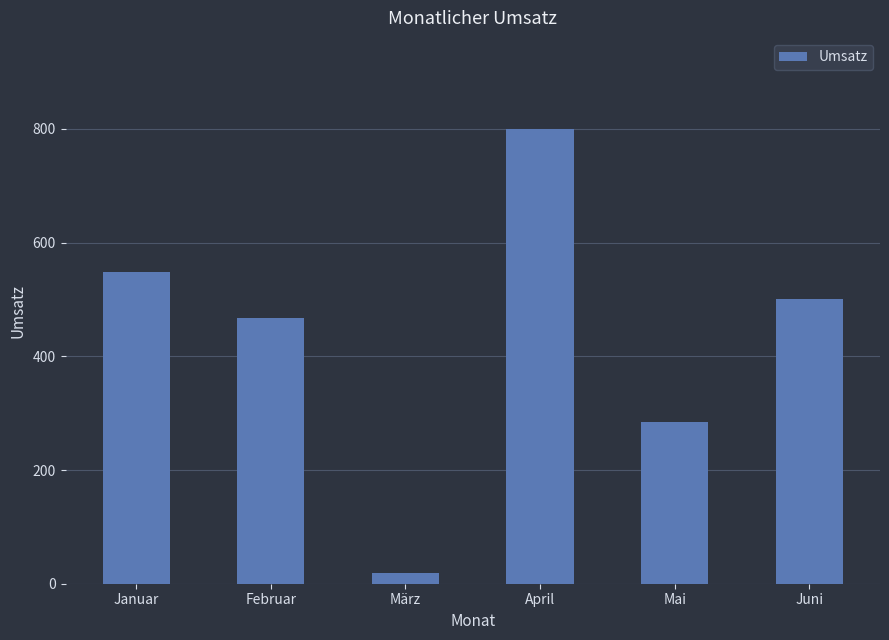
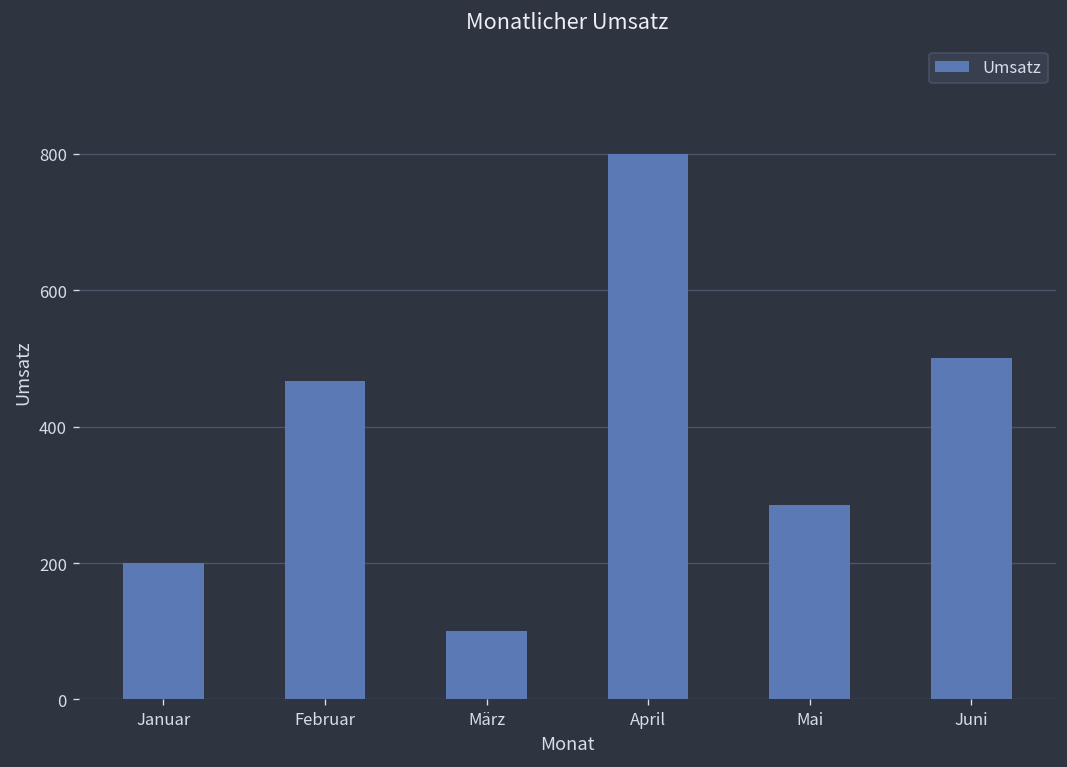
  {
-   "Januar": 550,
+   "Januar": 200,
    "Februar": 470,
-   "März": 20,
+   "März": 100,
    "April": 800,
    "Mai": 290,
    "Juni": 500
  }
